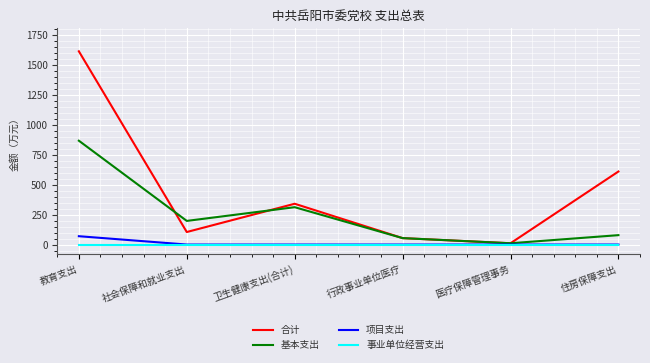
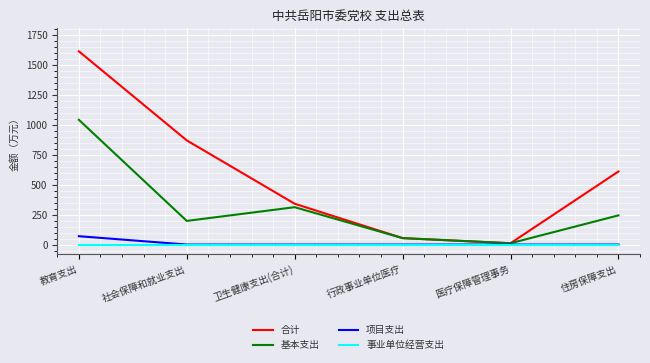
  {
    "合计": {
      "教育支出": 1610,
-     "社会保障和就业支出": 100,
+     "社会保障和就业支出": 870,
      "卫生健康支出(合计)": 340,
      "住房保障支出": 610
    },
    "基本支出": {
-     "教育支出": 870,
+     "教育支出": 1040,
      "社会保障和就业支出": 200,
      "卫生健康支出(合计)": 310,
-     "住房保障支出": 80
+     "住房保障支出": 240
    },
    "项目支出": {
      "教育支出": 70
    },
    "事业单位经营支出": {
      "教育支出": 0
    }
  }
